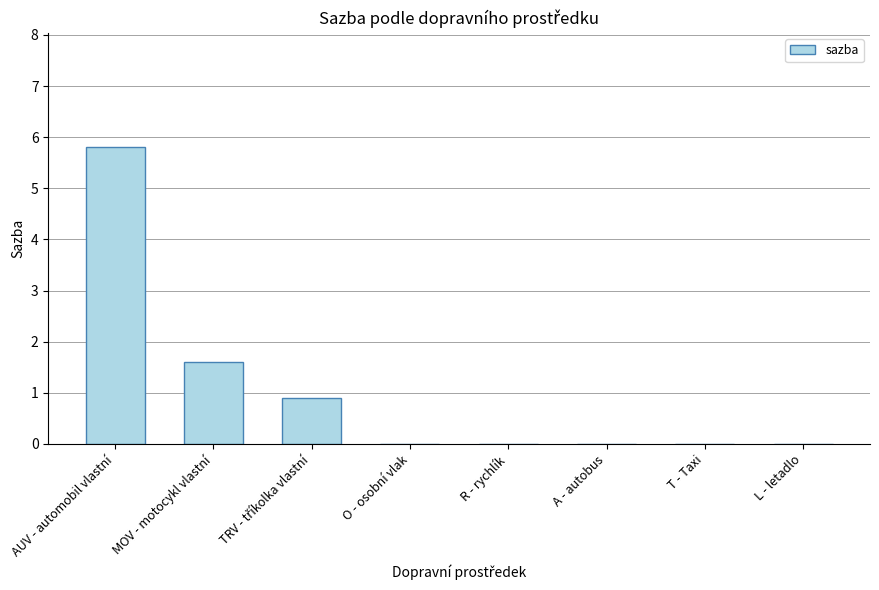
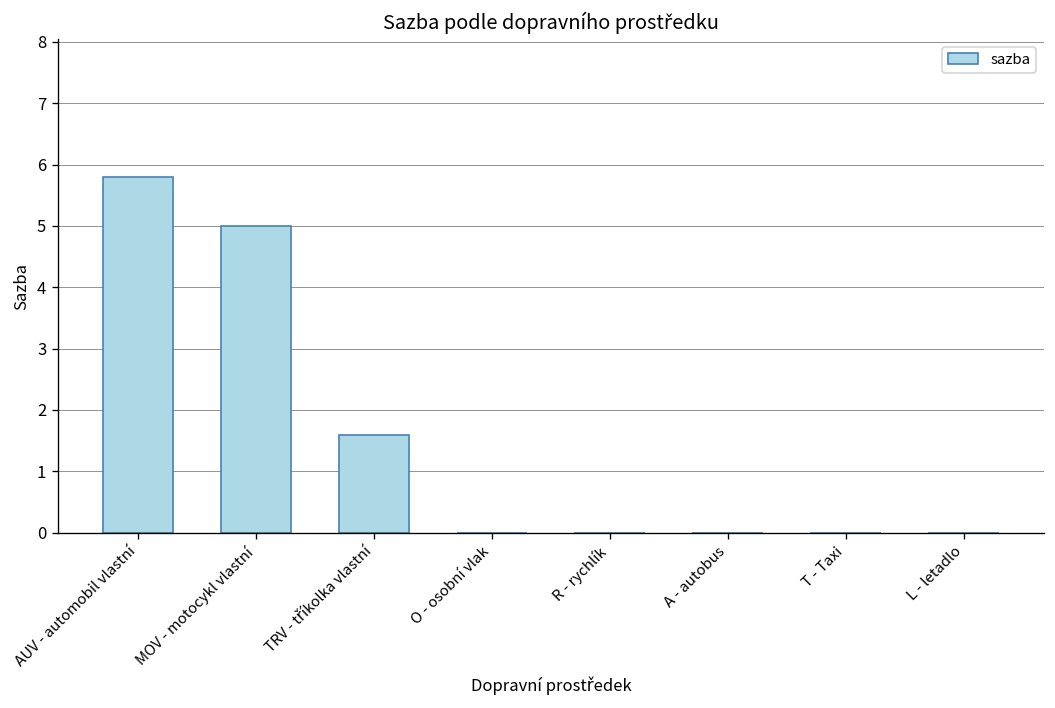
  {
    "AUV - automobil vlastní": 5.8,
-   "MOV - motocykl vlastní": 1.6,
-   "TRV - tříkolka vlastní": 0.9,
+   "MOV - motocykl vlastní": 5.0,
+   "TRV - tříkolka vlastní": 1.6,
    "O - osobní vlak": 0.0,
    "R - rychlík": 0.0,
    "A - autobus": 0.0,
    "T - Taxi": 0.0,
    "L - letadlo": 0.0
  }
